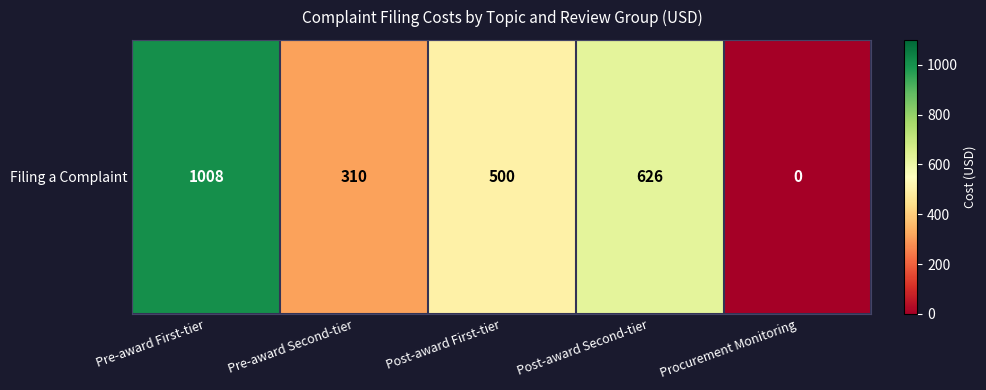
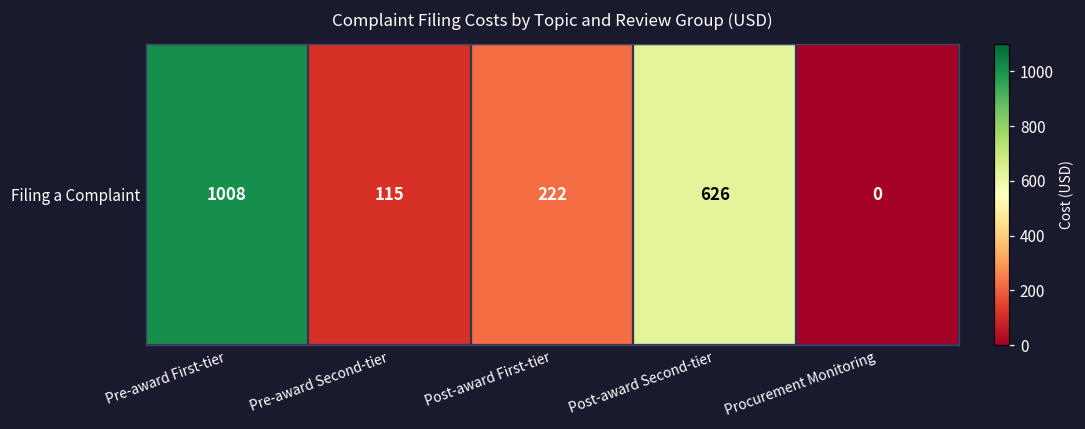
  {
    "Filing a Complaint": {
      "Pre-award First-tier": 1008,
-     "Pre-award Second-tier": 310,
-     "Post-award First-tier": 500,
+     "Pre-award Second-tier": 115,
+     "Post-award First-tier": 222,
      "Post-award Second-tier": 626,
      "Procurement Monitoring": 0
    }
  }
